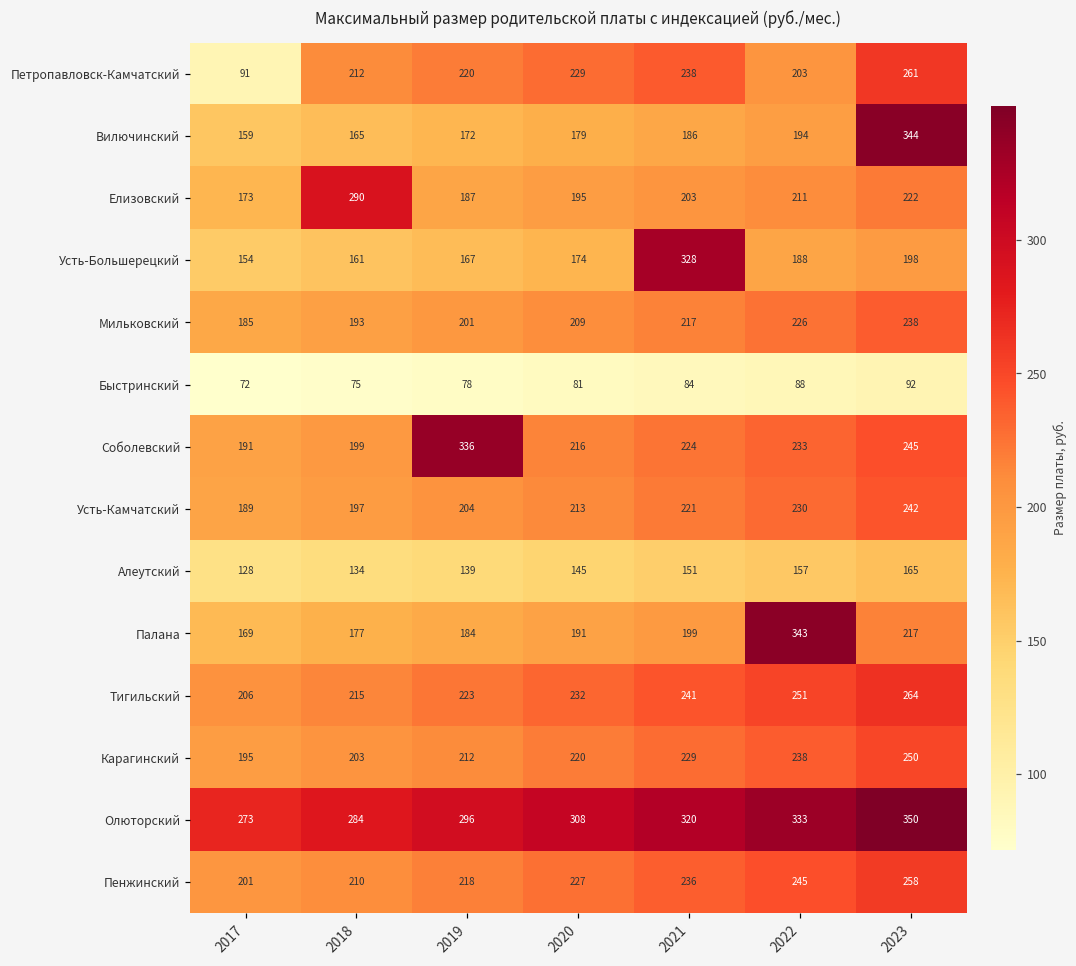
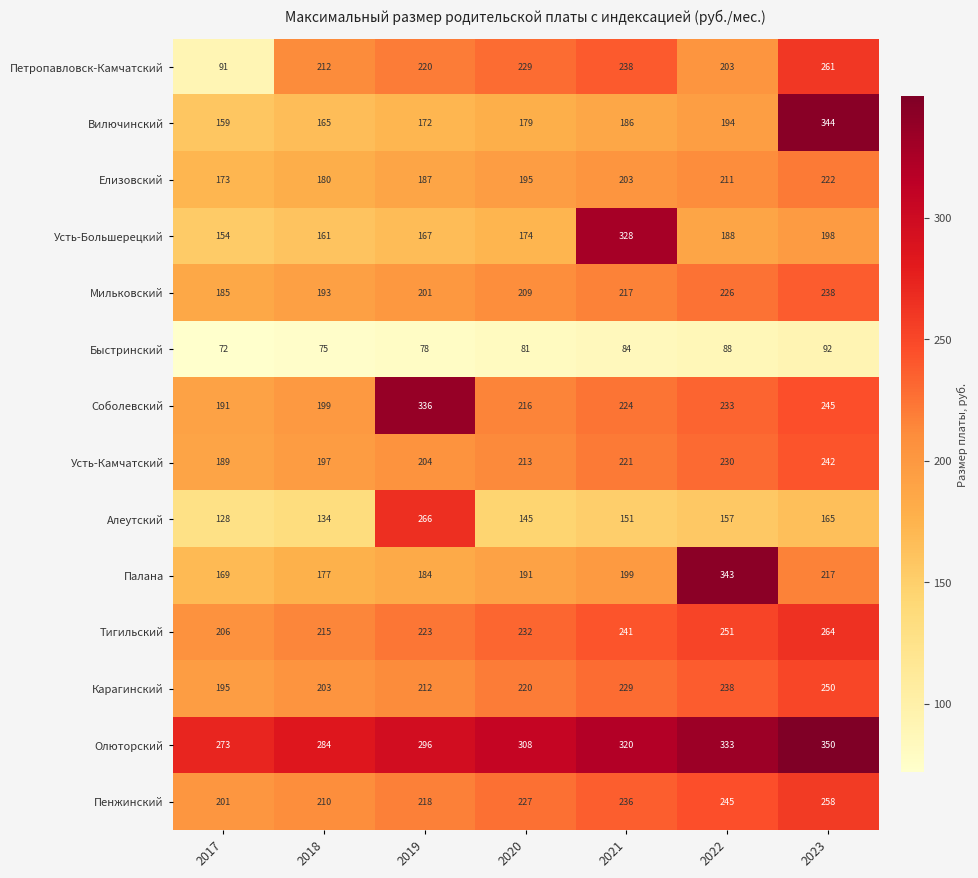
  {
    "Петропавловск-Камчатский": {
      "2017": 91,
      "2018": 212,
      "2019": 220,
      "2020": 229,
      "2021": 238,
      "2022": 203,
      "2023": 261
    },
    "Вилючинский": {
      "2017": 159,
      "2018": 165,
      "2019": 172,
      "2020": 179,
      "2021": 186,
      "2022": 194,
      "2023": 344
    },
    "Елизовский": {
      "2017": 173,
-     "2018": 290,
+     "2018": 180,
      "2019": 187,
      "2020": 195,
      "2021": 203,
      "2022": 211,
      "2023": 222
    },
    "Усть-Большерецкий": {
      "2017": 154,
      "2018": 161,
      "2019": 167,
      "2020": 174,
      "2021": 328,
      "2022": 188,
      "2023": 198
    },
    "Мильковский": {
      "2017": 185,
      "2018": 193,
      "2019": 201,
      "2020": 209,
      "2021": 217,
      "2022": 226,
      "2023": 238
    },
    "Быстринский": {
      "2017": 72,
      "2018": 75,
      "2019": 78,
      "2020": 81,
      "2021": 84,
      "2022": 88,
      "2023": 92
    },
    "Соболевский": {
      "2017": 191,
      "2018": 199,
      "2019": 336,
      "2020": 216,
      "2021": 224,
      "2022": 233,
      "2023": 245
    },
    "Усть-Камчатский": {
      "2017": 189,
      "2018": 197,
      "2019": 204,
      "2020": 213,
      "2021": 221,
      "2022": 230,
      "2023": 242
    },
    "Алеутский": {
      "2017": 128,
      "2018": 134,
-     "2019": 139,
+     "2019": 266,
      "2020": 145,
      "2021": 151,
      "2022": 157,
      "2023": 165
    },
    "Палана": {
      "2017": 169,
      "2018": 177,
      "2019": 184,
      "2020": 191,
      "2021": 199,
      "2022": 343,
      "2023": 217
    },
    "Тигильский": {
      "2017": 206,
      "2018": 215,
      "2019": 223,
      "2020": 232,
      "2021": 241,
      "2022": 251,
      "2023": 264
    },
    "Карагинский": {
      "2017": 195,
      "2018": 203,
      "2019": 212,
      "2020": 220,
      "2021": 229,
      "2022": 238,
      "2023": 250
    },
    "Олюторский": {
      "2017": 273,
      "2018": 284,
      "2019": 296,
      "2020": 308,
      "2021": 320,
      "2022": 333,
      "2023": 350
    },
    "Пенжинский": {
      "2017": 201,
      "2018": 210,
      "2019": 218,
      "2020": 227,
      "2021": 236,
      "2022": 245,
      "2023": 258
    }
  }
